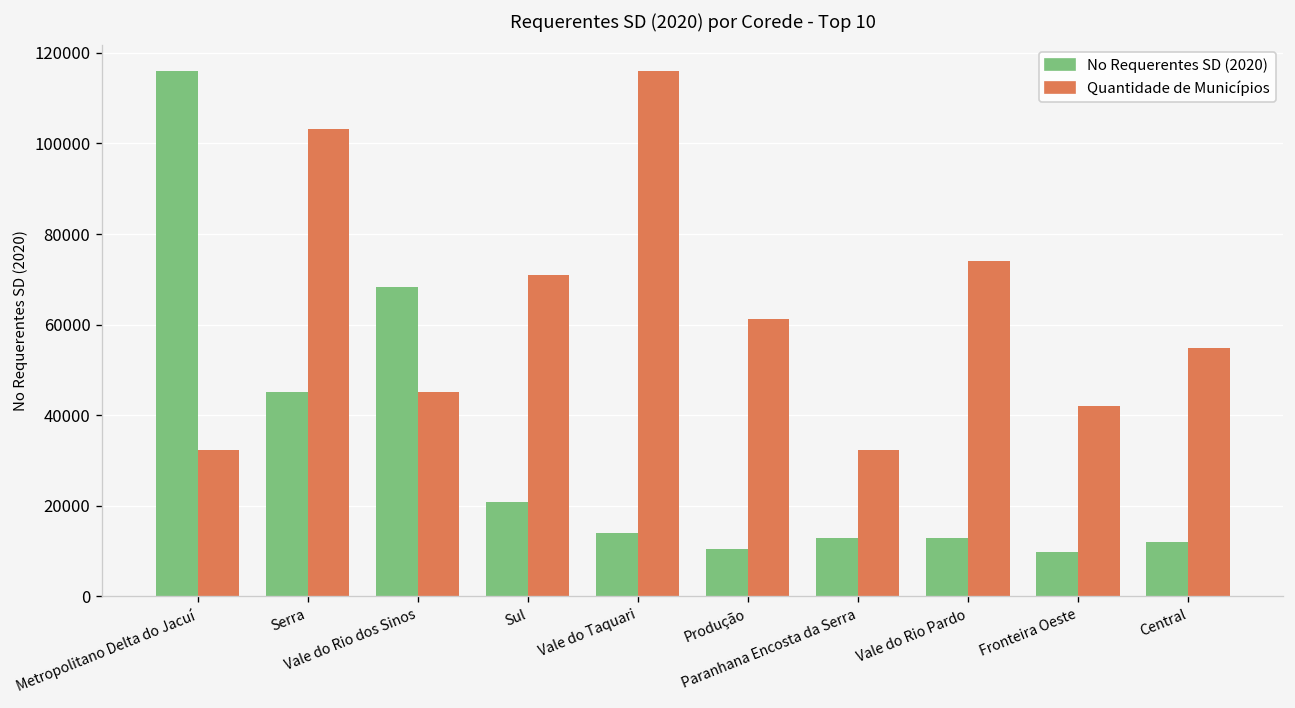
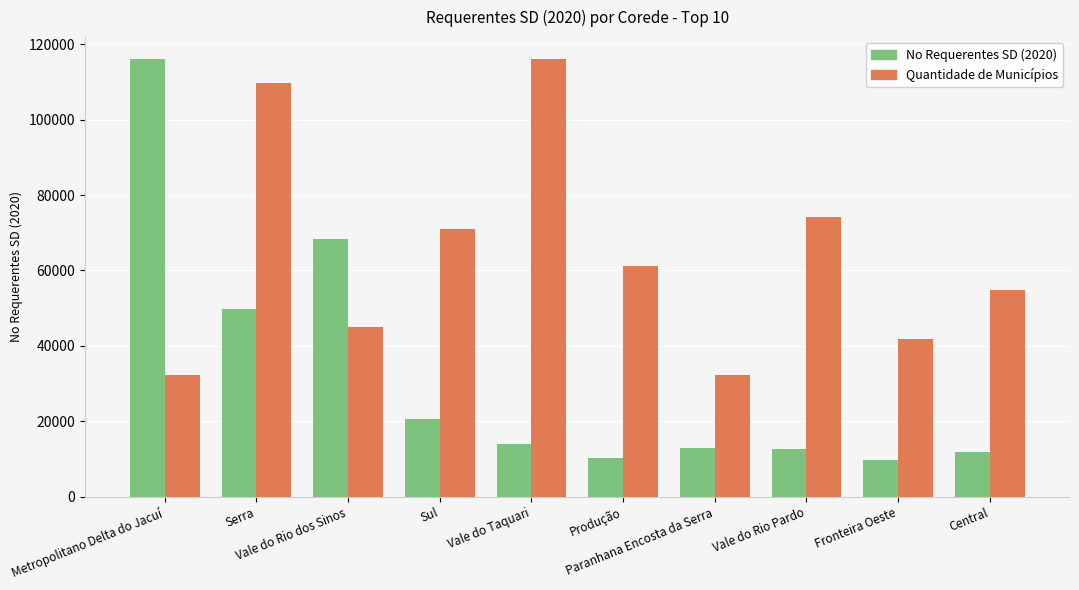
  {
    "No Requerentes SD (2020)": {
      "Metropolitano Delta do Jacuí": 116000,
-     "Serra": 45000,
+     "Serra": 50000,
      "Vale do Rio dos Sinos": 68000,
      "Sul": 21000,
      "Vale do Taquari": 14000,
      "Produção": 10000,
      "Paranhana Encosta da Serra": 13000,
      "Vale do Rio Pardo": 13000,
      "Fronteira Oeste": 10000,
      "Central": 12000
    },
    "Quantidade de Municípios": {
      "Metropolitano Delta do Jacuí": 32000,
-     "Serra": 103000,
+     "Serra": 110000,
      "Vale do Rio dos Sinos": 45000,
      "Sul": 71000,
      "Vale do Taquari": 116000,
      "Produção": 61000,
      "Paranhana Encosta da Serra": 32000,
      "Vale do Rio Pardo": 74000,
      "Fronteira Oeste": 42000,
      "Central": 55000
    }
  }
